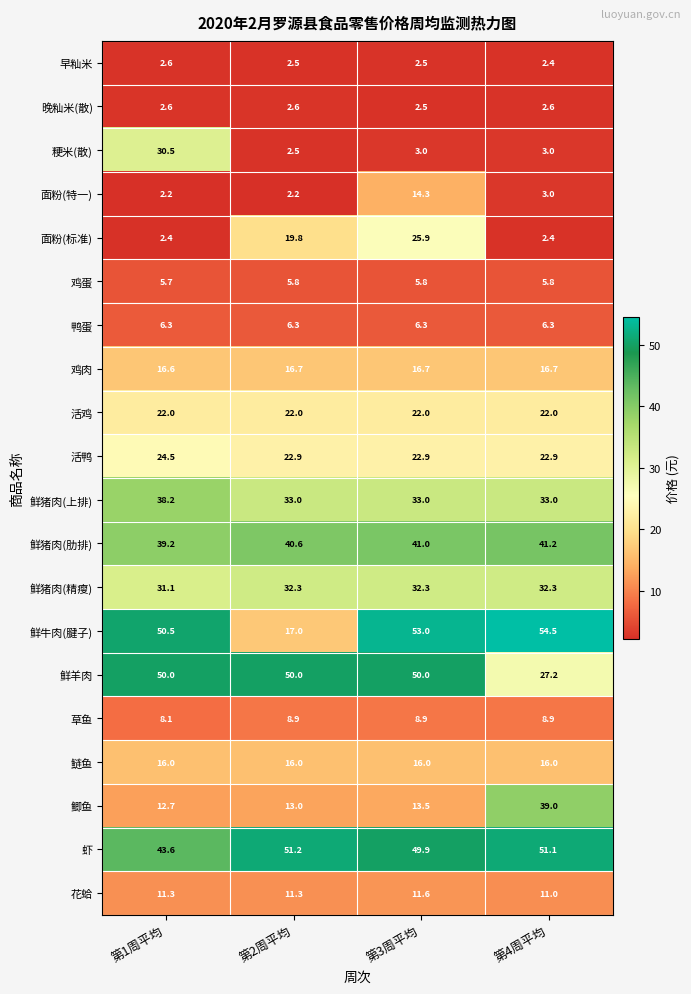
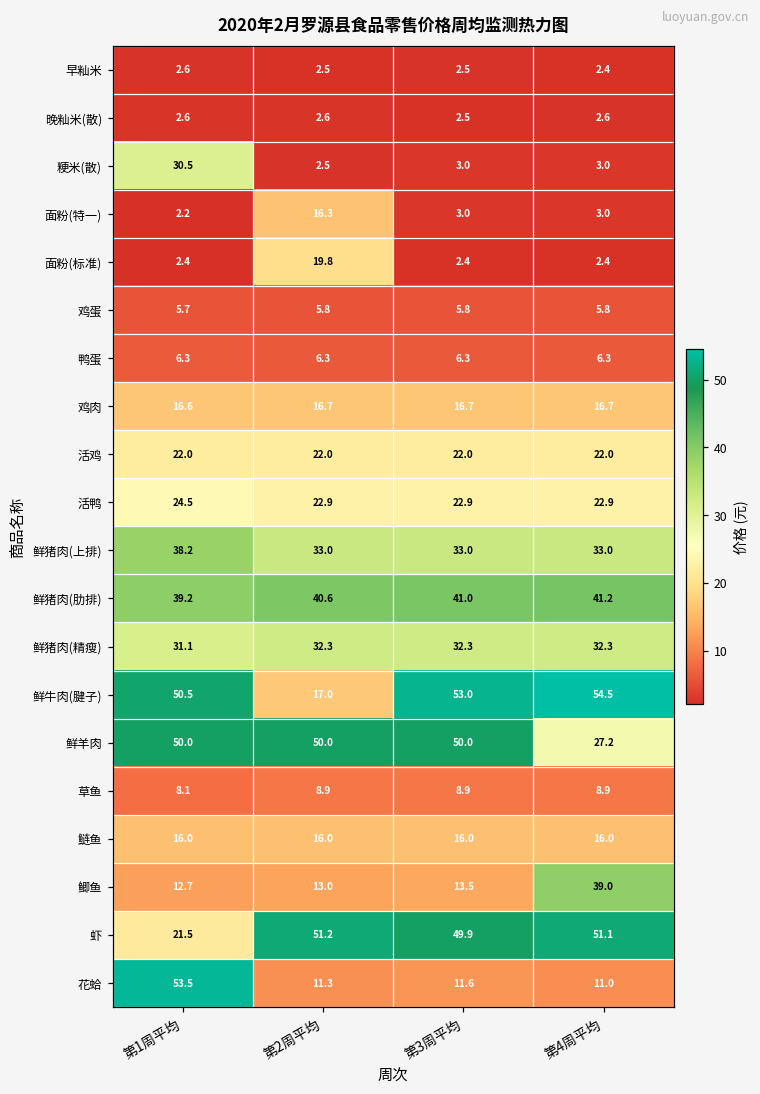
  {
    "早籼米": {
      "第1周平均": 2.6,
      "第2周平均": 2.5,
      "第3周平均": 2.5,
      "第4周平均": 2.4
    },
    "晚籼米(散)": {
      "第1周平均": 2.6,
      "第2周平均": 2.6,
      "第3周平均": 2.5,
      "第4周平均": 2.6
    },
    "粳米(散)": {
      "第1周平均": 30.5,
      "第2周平均": 2.5,
      "第3周平均": 3.0,
      "第4周平均": 3.0
    },
    "面粉(特一)": {
      "第1周平均": 2.2,
-     "第2周平均": 2.2,
-     "第3周平均": 14.3,
+     "第2周平均": 16.3,
+     "第3周平均": 3.0,
      "第4周平均": 3.0
    },
    "面粉(标准)": {
      "第1周平均": 2.4,
      "第2周平均": 19.8,
-     "第3周平均": 25.9,
+     "第3周平均": 2.4,
      "第4周平均": 2.4
    },
    "鸡蛋": {
      "第1周平均": 5.7,
      "第2周平均": 5.8,
      "第3周平均": 5.8,
      "第4周平均": 5.8
    },
    "鸭蛋": {
      "第1周平均": 6.3,
      "第2周平均": 6.3,
      "第3周平均": 6.3,
      "第4周平均": 6.3
    },
    "鸡肉": {
      "第1周平均": 16.6,
      "第2周平均": 16.7,
      "第3周平均": 16.7,
      "第4周平均": 16.7
    },
    "活鸡": {
      "第1周平均": 22.0,
      "第2周平均": 22.0,
      "第3周平均": 22.0,
      "第4周平均": 22.0
    },
    "活鸭": {
      "第1周平均": 24.5,
      "第2周平均": 22.9,
      "第3周平均": 22.9,
      "第4周平均": 22.9
    },
    "鲜猪肉(上排)": {
      "第1周平均": 38.2,
      "第2周平均": 33.0,
      "第3周平均": 33.0,
      "第4周平均": 33.0
    },
    "鲜猪肉(肋排)": {
      "第1周平均": 39.2,
      "第2周平均": 40.6,
      "第3周平均": 41.0,
      "第4周平均": 41.2
    },
    "鲜猪肉(精瘦)": {
      "第1周平均": 31.1,
      "第2周平均": 32.3,
      "第3周平均": 32.3,
      "第4周平均": 32.3
    },
    "鲜牛肉(腱子)": {
      "第1周平均": 50.5,
      "第2周平均": 17.0,
      "第3周平均": 53.0,
      "第4周平均": 54.5
    },
    "鲜羊肉": {
      "第1周平均": 50.0,
      "第2周平均": 50.0,
      "第3周平均": 50.0,
      "第4周平均": 27.2
    },
    "草鱼": {
      "第1周平均": 8.1,
      "第2周平均": 8.9,
      "第3周平均": 8.9,
      "第4周平均": 8.9
    },
    "鲢鱼": {
      "第1周平均": 16.0,
      "第2周平均": 16.0,
      "第3周平均": 16.0,
      "第4周平均": 16.0
    },
    "鲫鱼": {
      "第1周平均": 12.7,
      "第2周平均": 13.0,
      "第3周平均": 13.5,
      "第4周平均": 39.0
    },
    "虾": {
-     "第1周平均": 43.6,
+     "第1周平均": 21.5,
      "第2周平均": 51.2,
      "第3周平均": 49.9,
      "第4周平均": 51.1
    },
    "花蛤": {
-     "第1周平均": 11.3,
+     "第1周平均": 53.5,
      "第2周平均": 11.3,
      "第3周平均": 11.6,
      "第4周平均": 11.0
    }
  }
